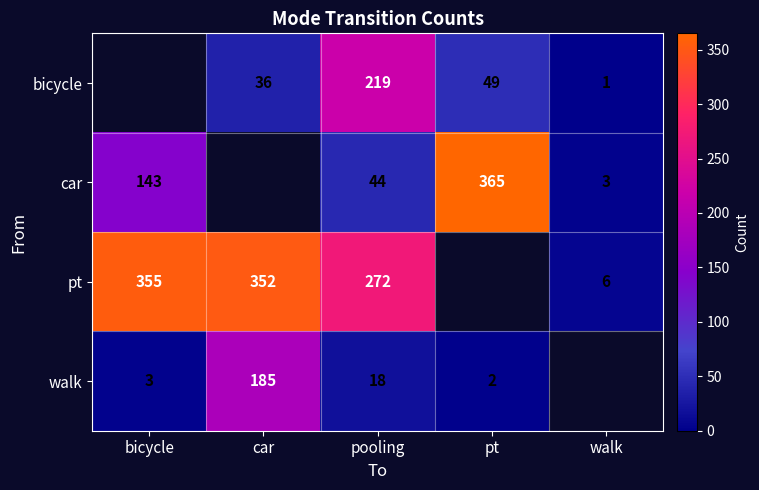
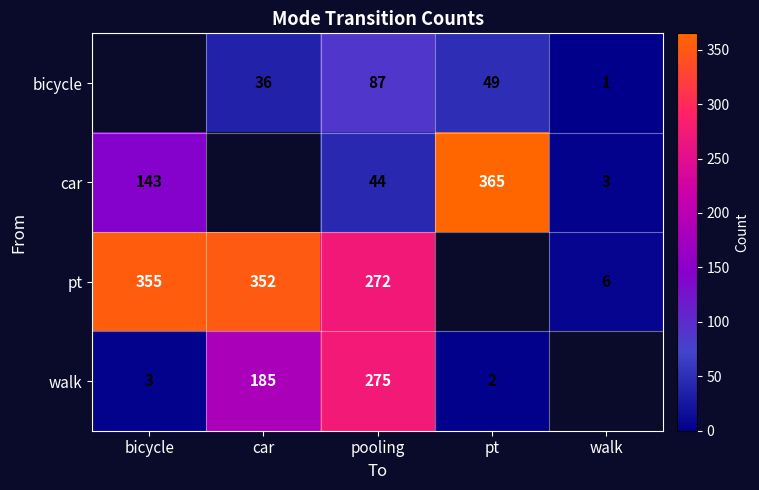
  {
    "bicycle": {
      "car": 36,
-     "pooling": 219,
+     "pooling": 87,
      "pt": 49,
      "walk": 1
    },
    "car": {
      "bicycle": 143,
      "pooling": 44,
      "pt": 365,
      "walk": 3
    },
    "pt": {
      "bicycle": 355,
      "car": 352,
      "pooling": 272,
      "walk": 6
    },
    "walk": {
      "bicycle": 3,
      "car": 185,
-     "pooling": 18,
+     "pooling": 275,
      "pt": 2
    }
  }
